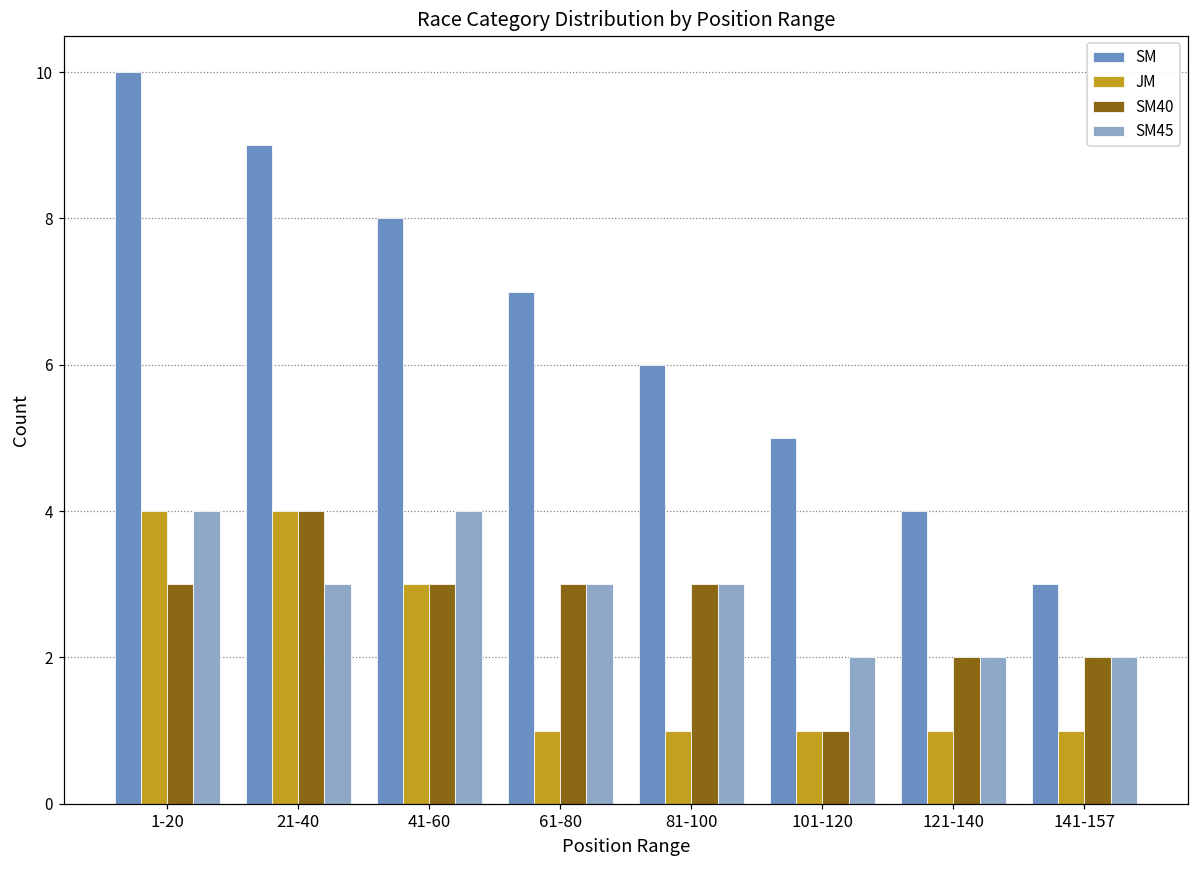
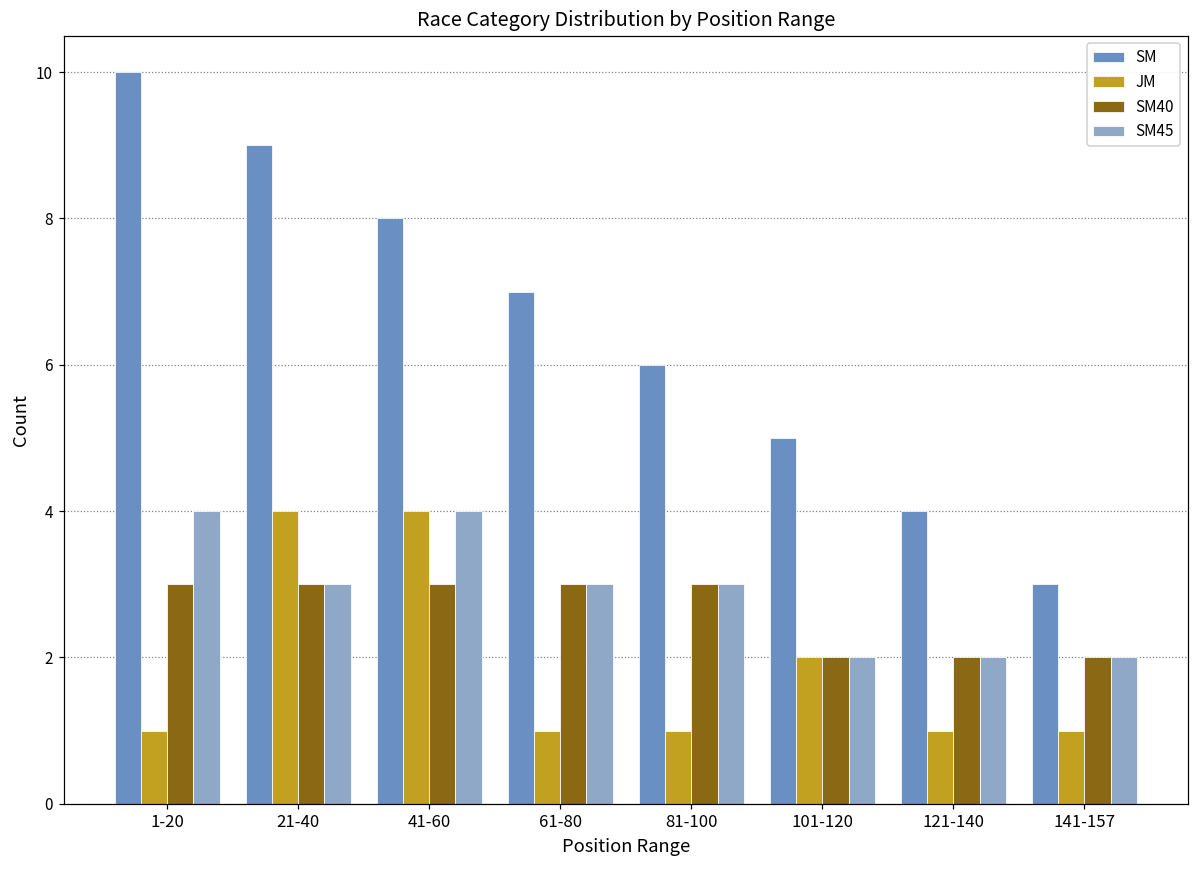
  {
    "JM": {
-     "1-20": 4,
+     "1-20": 1,
      "21-40": 4,
-     "41-60": 3,
+     "41-60": 4,
      "61-80": 1,
      "81-100": 1,
-     "101-120": 1,
+     "101-120": 2,
      "121-140": 1,
      "141-157": 1
    },
    "SM40": {
      "1-20": 3,
-     "21-40": 4,
+     "21-40": 3,
      "41-60": 3,
      "61-80": 3,
      "81-100": 3,
-     "101-120": 1,
+     "101-120": 2,
      "121-140": 2,
      "141-157": 2
    }
  }
